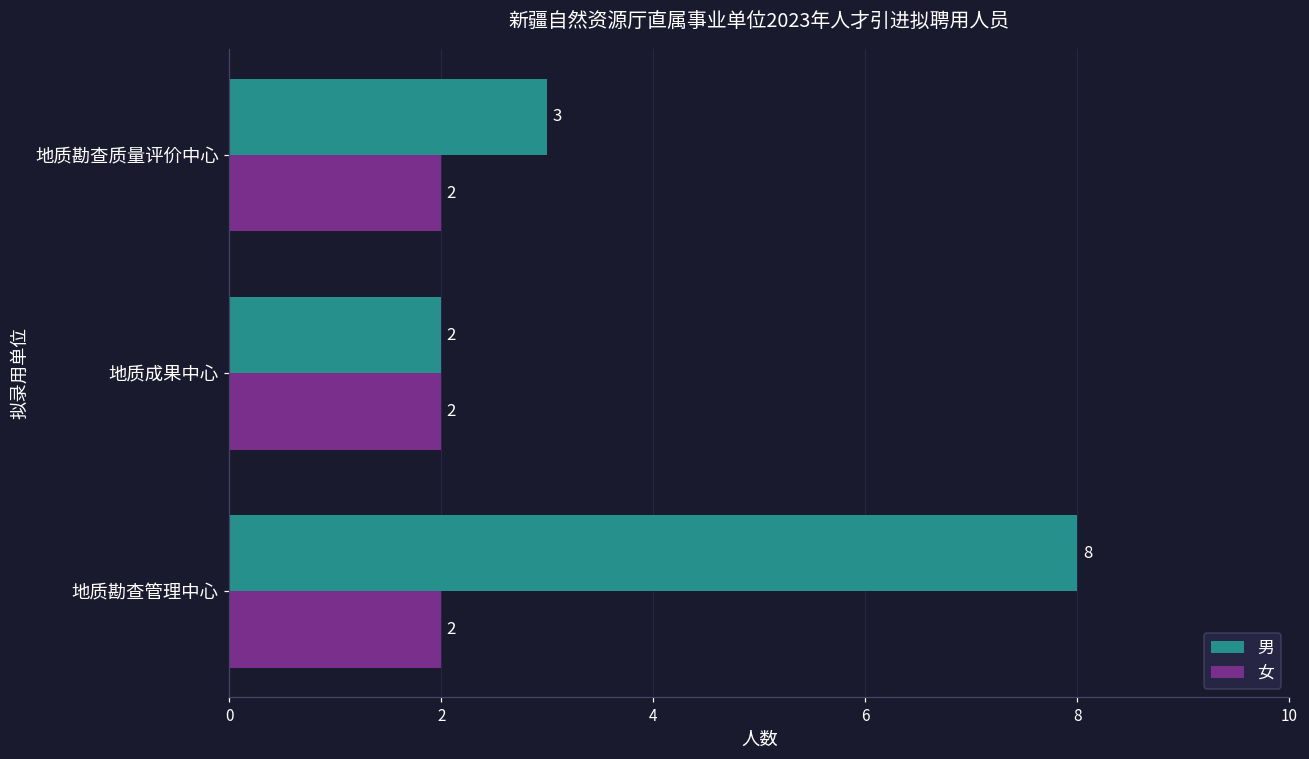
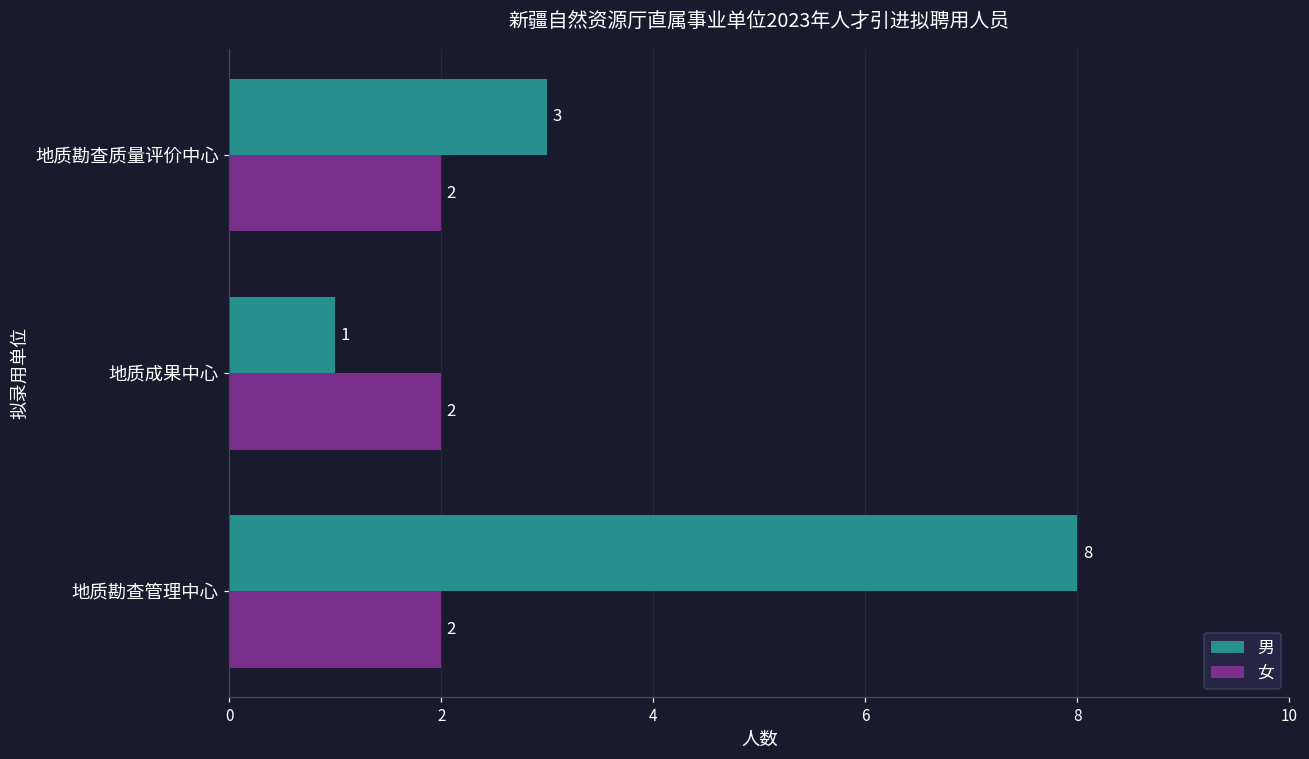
  {
    "男": {
      "地质勘查质量评价中心": 3,
-     "地质成果中心": 2,
+     "地质成果中心": 1,
      "地质勘查管理中心": 8
    },
    "女": {
      "地质勘查质量评价中心": 2,
      "地质成果中心": 2,
      "地质勘查管理中心": 2
    }
  }
